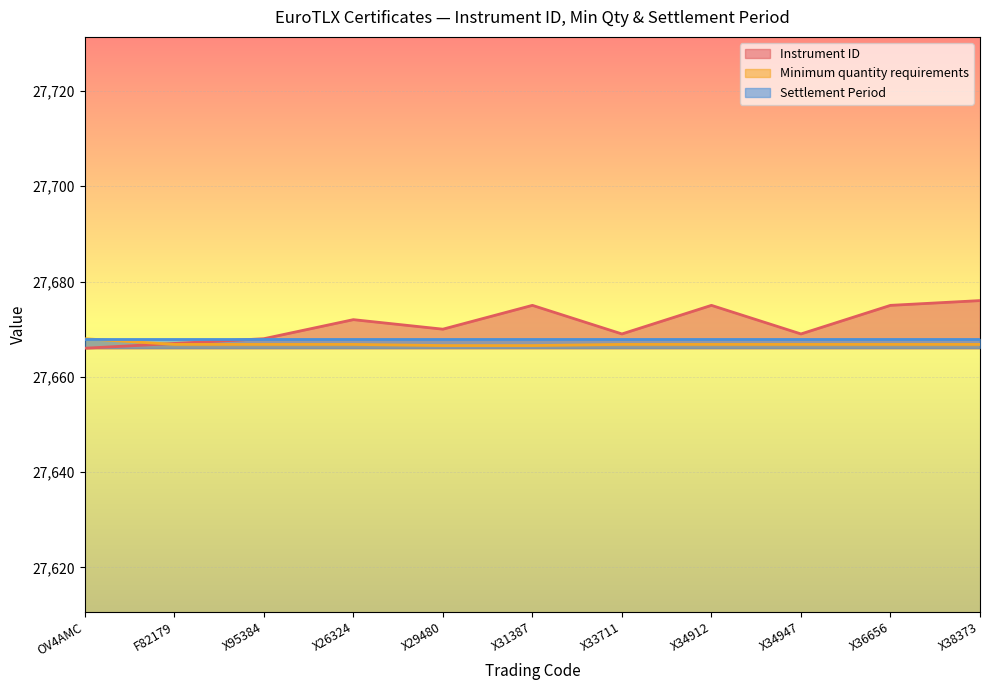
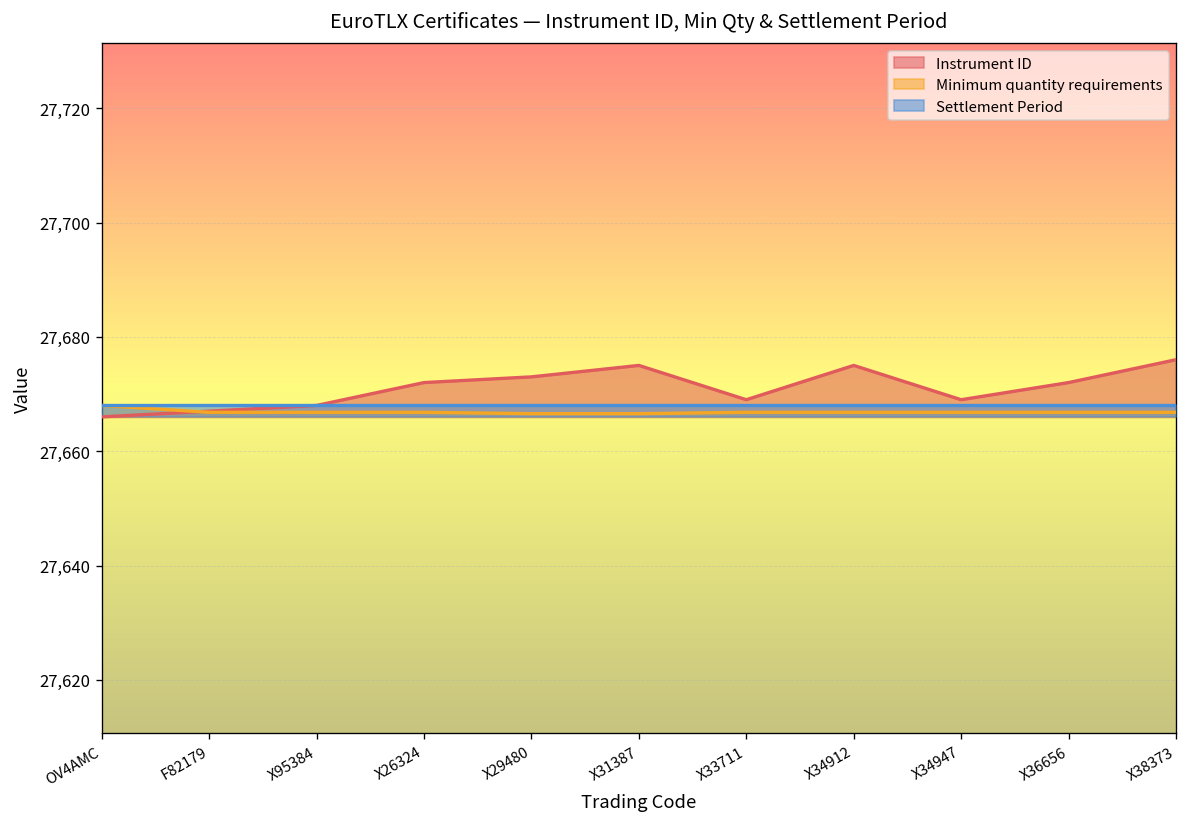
  {
    "Instrument ID": {
      "OV4AMC": "27,666",
      "X26324": "27,672",
-     "X29480": "27,670",
+     "X29480": "27,673",
      "X31387": "27,675",
      "X33711": "27,669",
      "X34912": "27,675",
      "X34947": "27,669",
-     "X36656": "27,675",
+     "X36656": "27,672",
      "X38373": "27,676"
    },
    "Minimum quantity requirements": {
      "X95384": "27,667",
      "X26324": "27,667",
      "X29480": "27,667",
      "X31387": "27,667",
      "X33711": "27,667",
      "X34912": "27,667",
      "X34947": "27,667",
      "X36656": "27,667",
      "X38373": "27,667"
    },
    "Settlement Period": {
      "F82179": "27,668",
      "X26324": "27,668",
      "X29480": "27,668",
      "X31387": "27,668",
      "X33711": "27,668",
      "X34912": "27,668",
      "X34947": "27,668",
      "X36656": "27,668",
      "X38373": "27,668"
    }
  }
